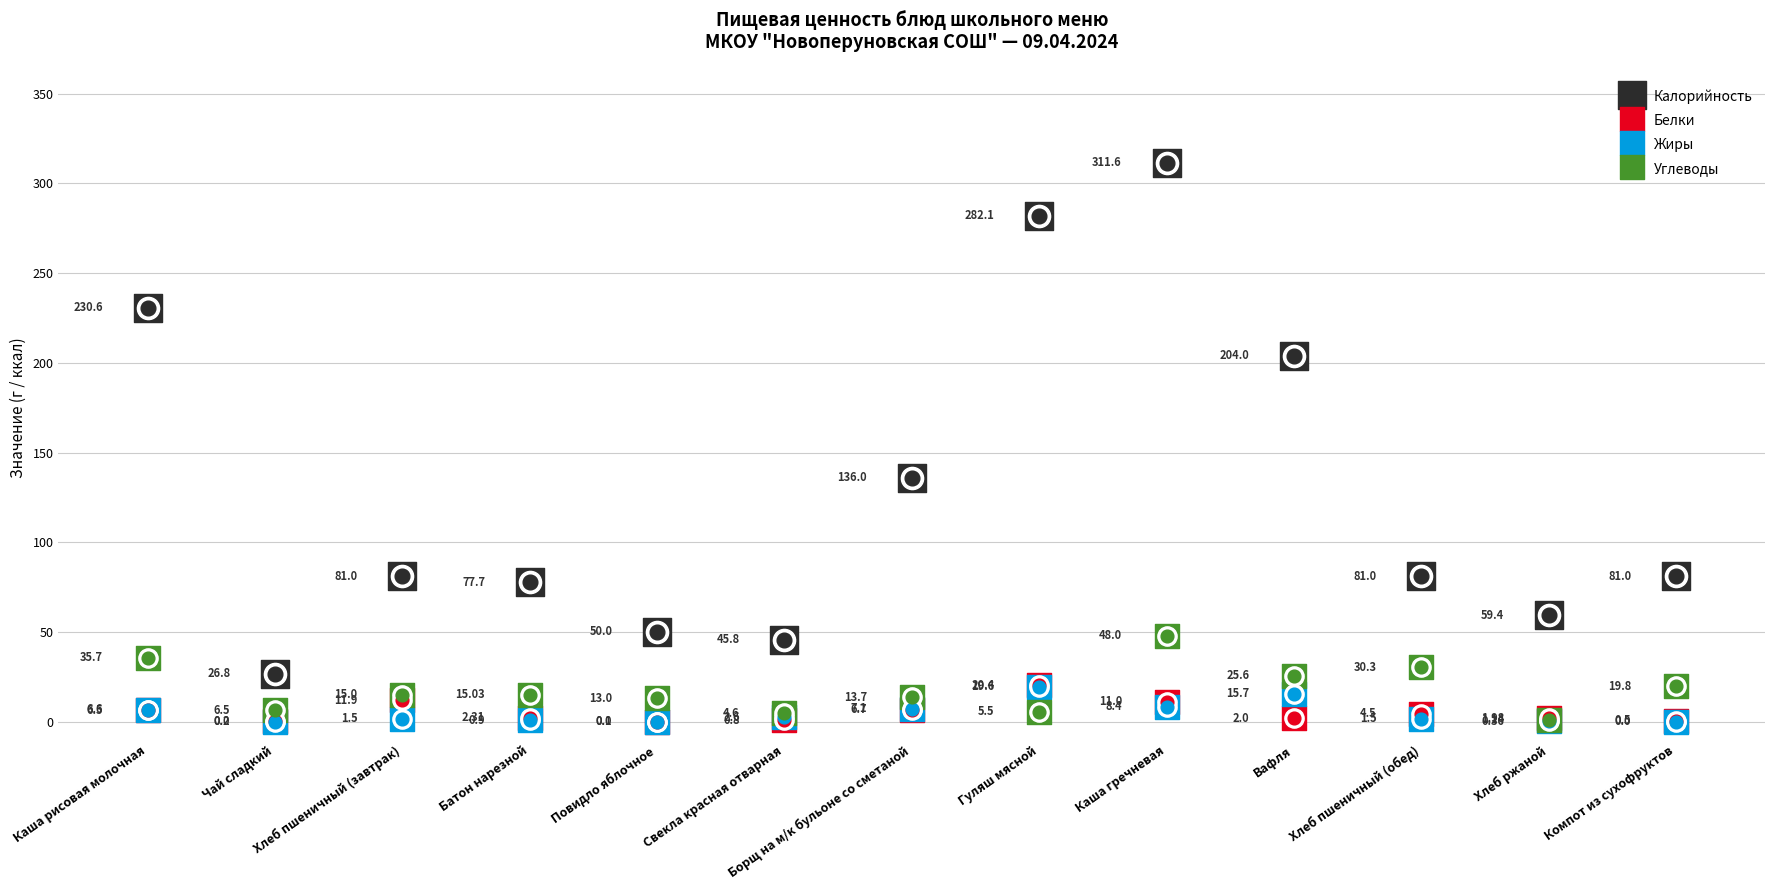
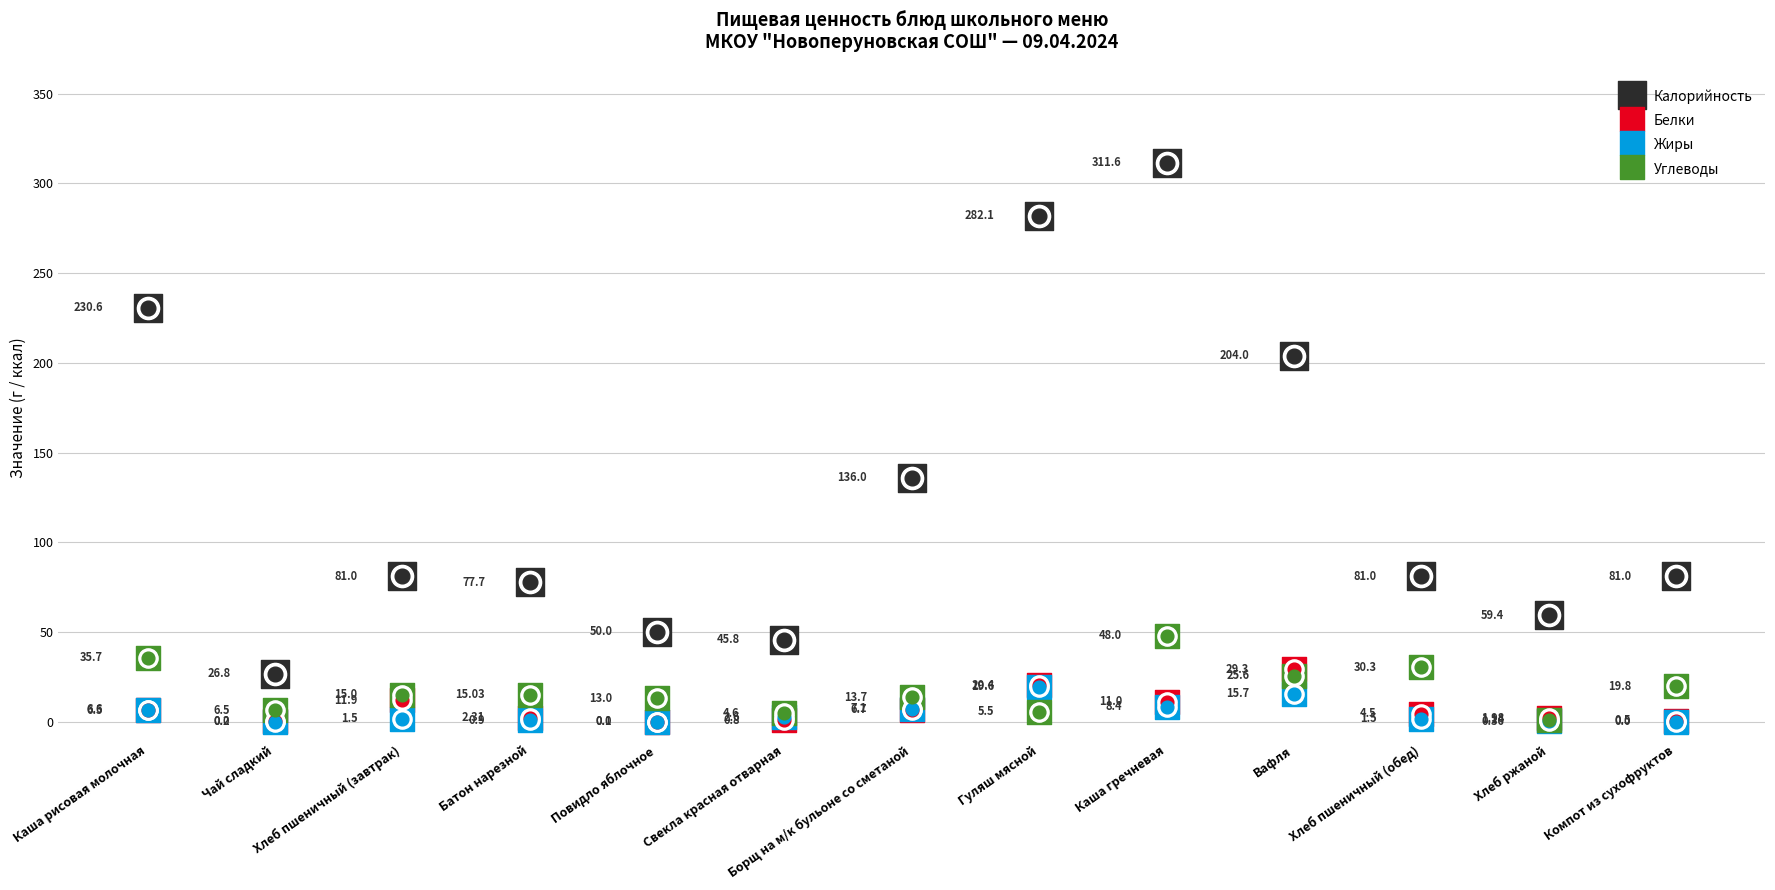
  {
    "Белки": {
-     "Вафля": 2.0
+     "Вафля": 29.3
    }
  }
